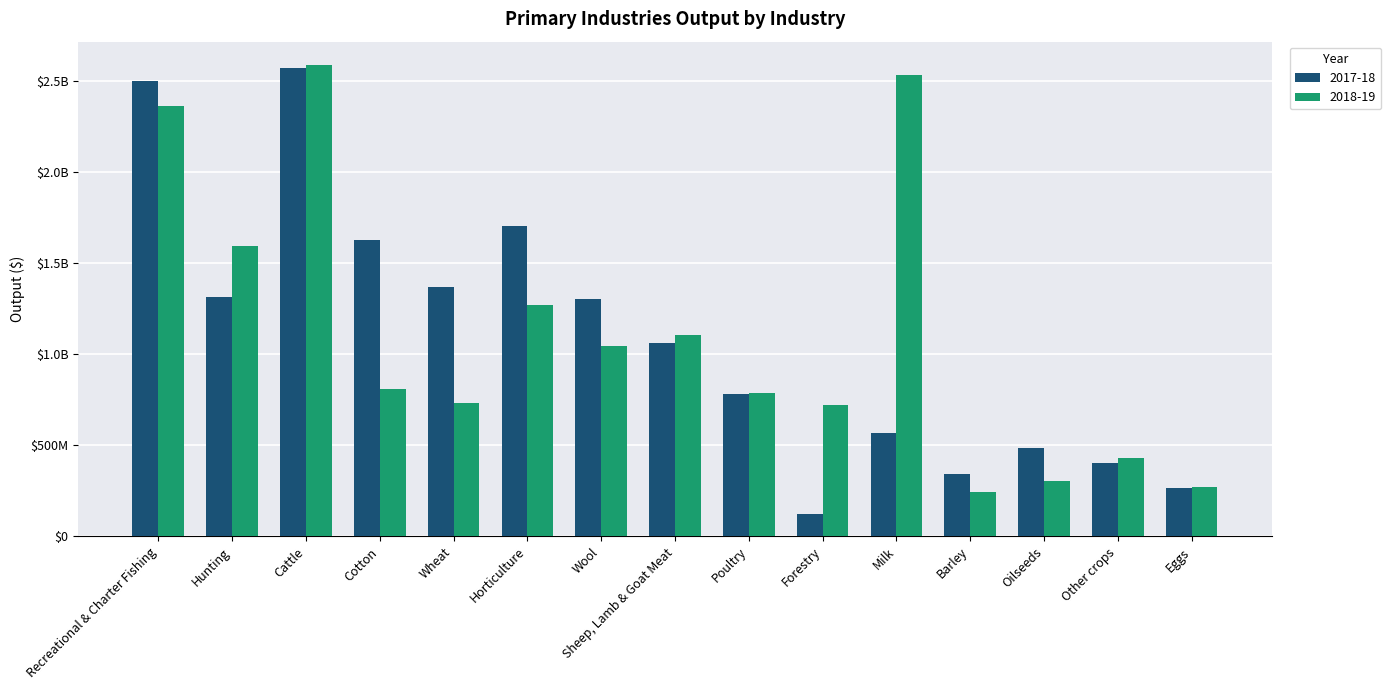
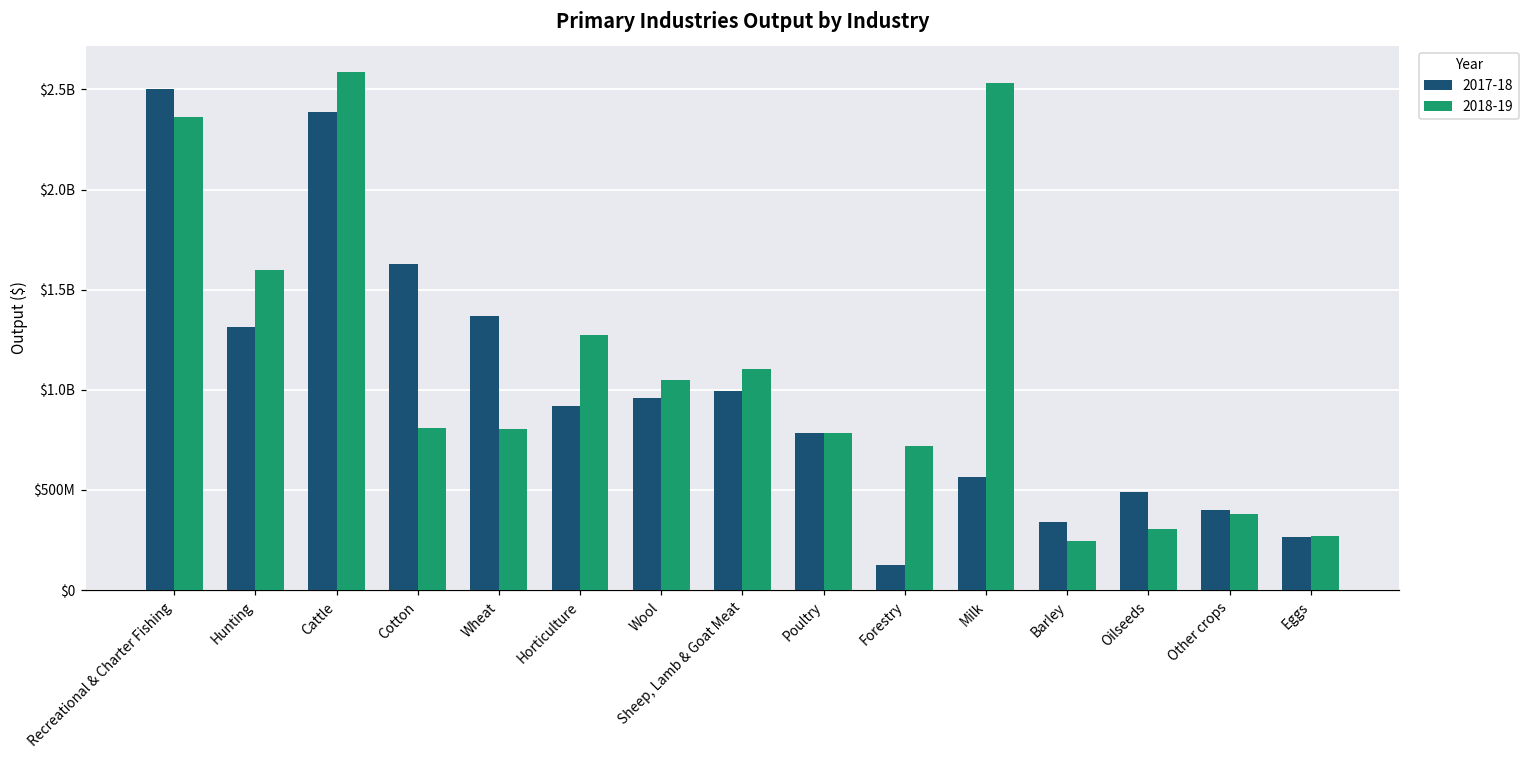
  {
    "2017-18": {
      "Recreational & Charter Fishing": "$2500000000",
      "Hunting": "$1310000000",
-     "Cattle": "$2570000000",
+     "Cattle": "$2390000000",
      "Cotton": "$1630000000",
      "Wheat": "$1370000000",
-     "Horticulture": "$1710000000",
-     "Wool": "$1310000000",
-     "Sheep, Lamb & Goat Meat": "$1060000000",
+     "Horticulture": "$920000000",
+     "Wool": "$960000000",
+     "Sheep, Lamb & Goat Meat": "$1000000000",
      "Poultry": "$780000000",
      "Forestry": "$120000000",
      "Milk": "$570000000",
      "Barley": "$340000000",
      "Oilseeds": "$490000000",
      "Other crops": "$400000000",
      "Eggs": "$260000000"
    },
    "2018-19": {
      "Recreational & Charter Fishing": "$2360000000",
      "Hunting": "$1600000000",
      "Cattle": "$2590000000",
      "Cotton": "$810000000",
-     "Wheat": "$730000000",
+     "Wheat": "$810000000",
      "Horticulture": "$1270000000",
      "Wool": "$1050000000",
      "Sheep, Lamb & Goat Meat": "$1100000000",
      "Poultry": "$790000000",
      "Forestry": "$720000000",
      "Milk": "$2530000000",
      "Barley": "$250000000",
      "Oilseeds": "$310000000",
-     "Other crops": "$430000000",
+     "Other crops": "$380000000",
      "Eggs": "$270000000"
    }
  }
